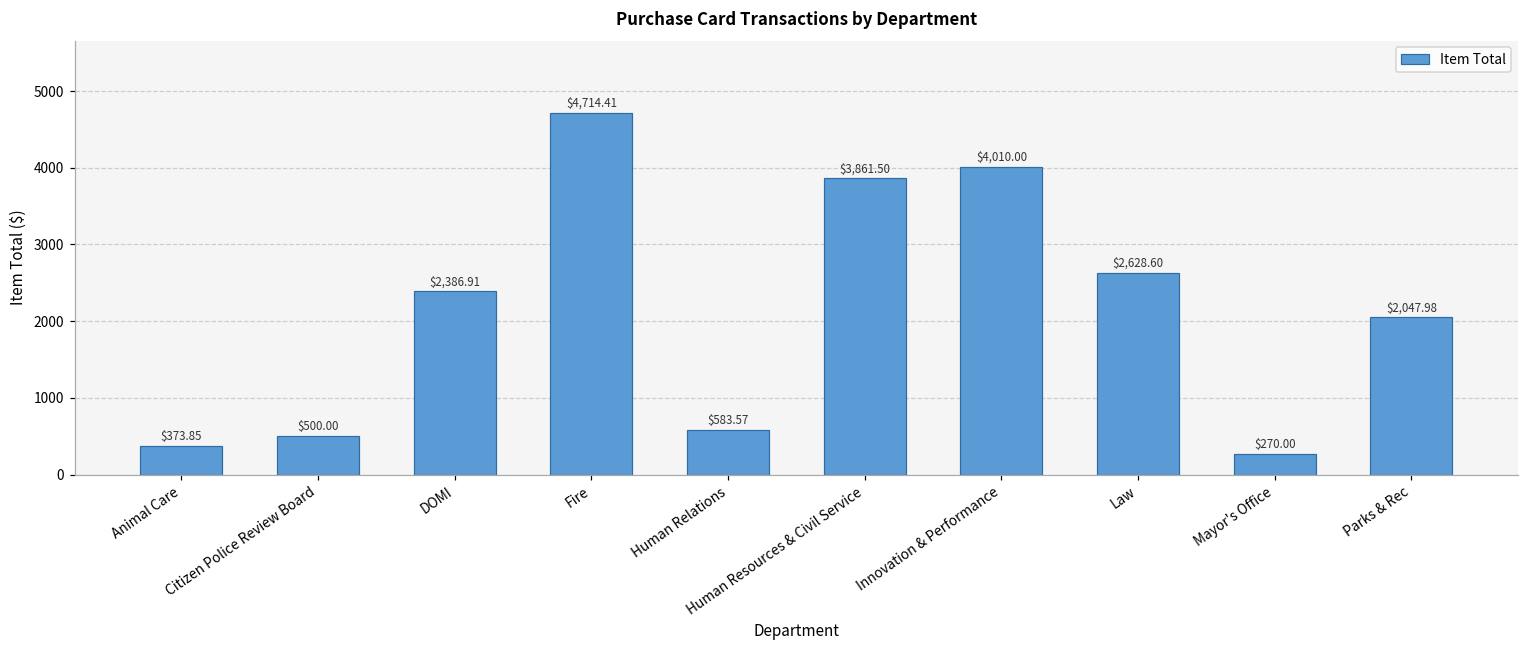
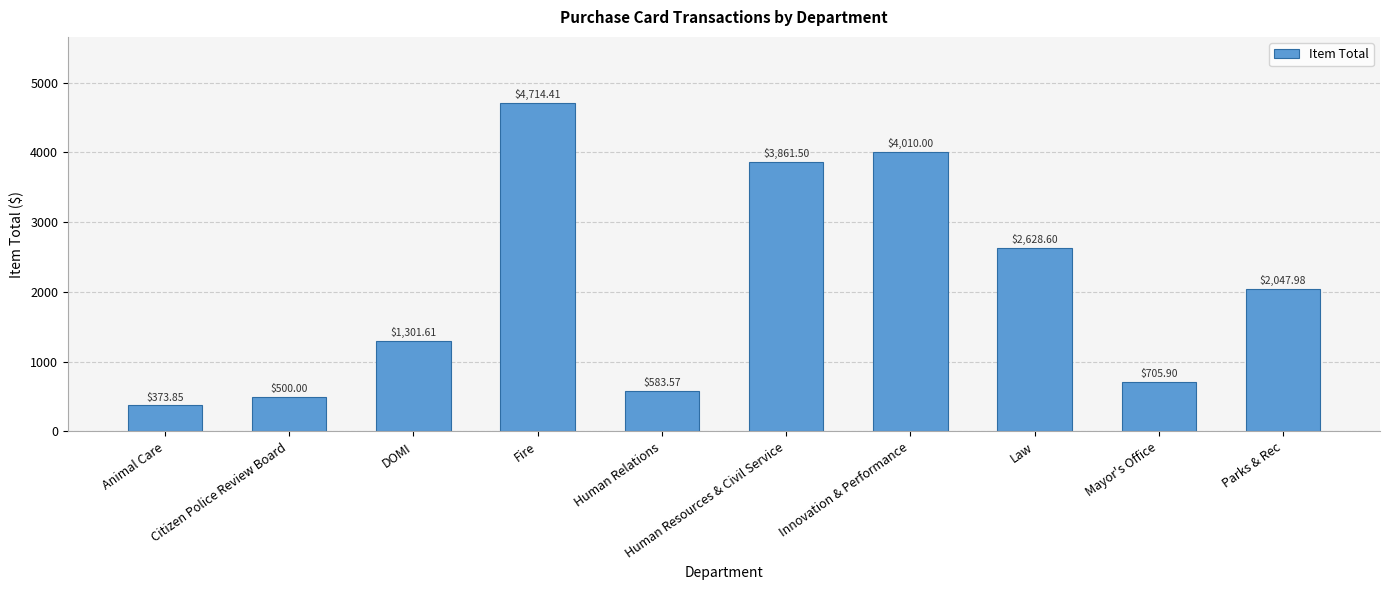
  {
    "Animal Care": "$373.85",
    "Citizen Police Review Board": "$500.00",
-   "DOMI": "$2,386.91",
+   "DOMI": "$1,301.61",
    "Fire": "$4,714.41",
    "Human Relations": "$583.57",
    "Human Resources & Civil Service": "$3,861.50",
    "Innovation & Performance": "$4,010.00",
    "Law": "$2,628.60",
-   "Mayor's Office": "$270.00",
+   "Mayor's Office": "$705.90",
    "Parks & Rec": "$2,047.98"
  }
